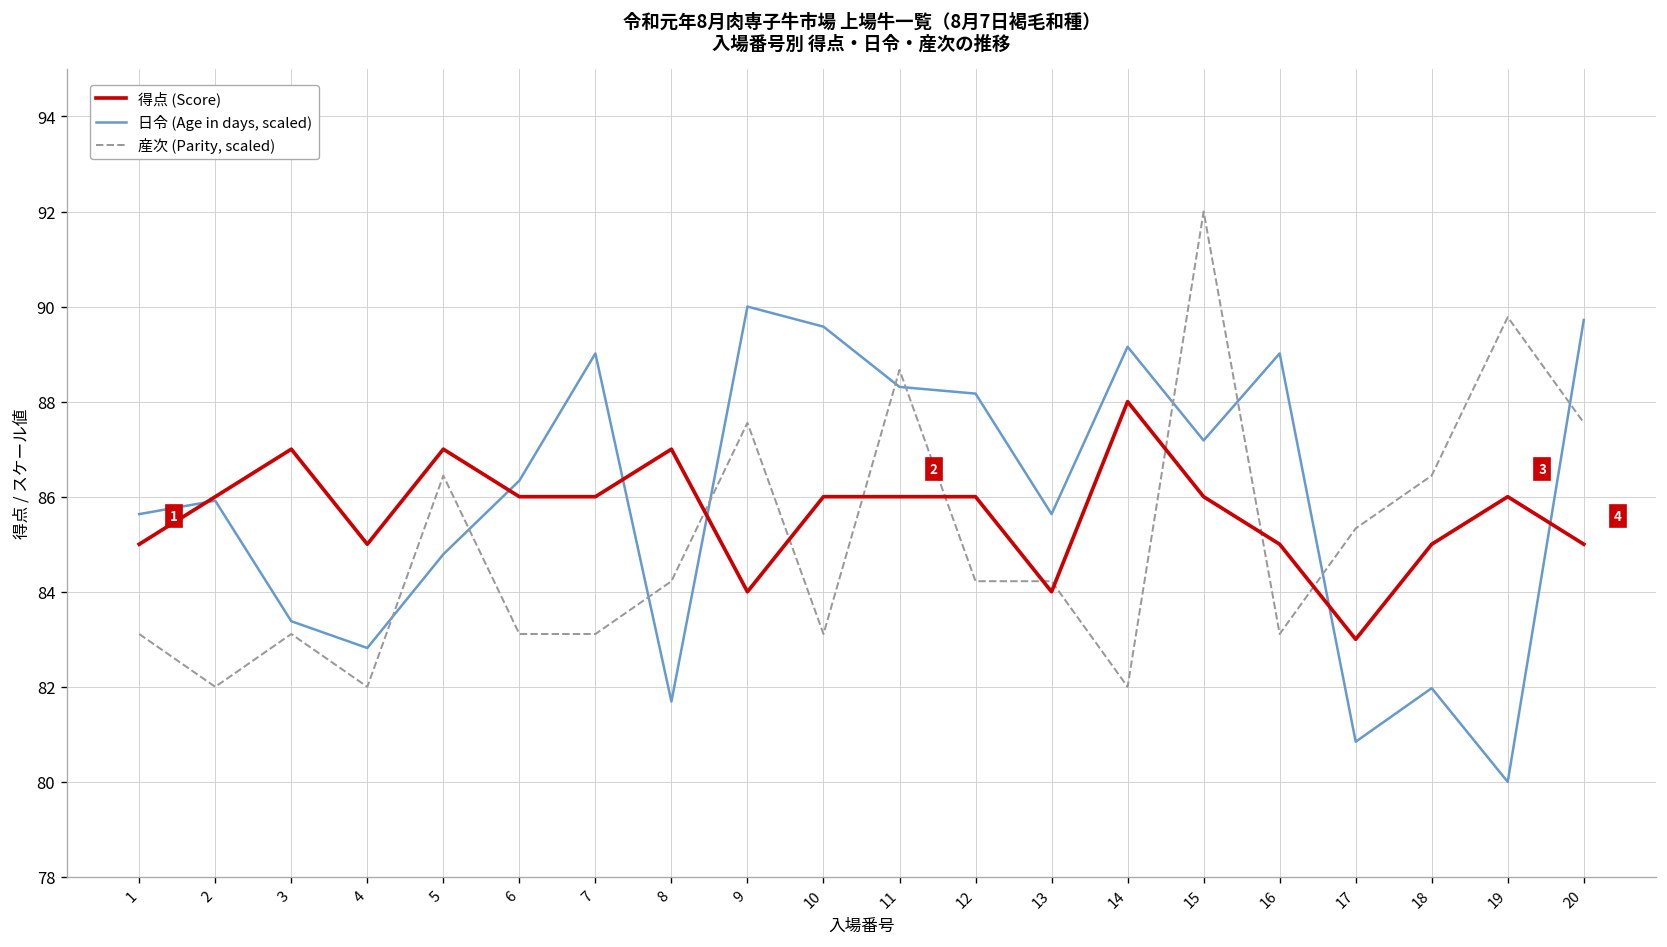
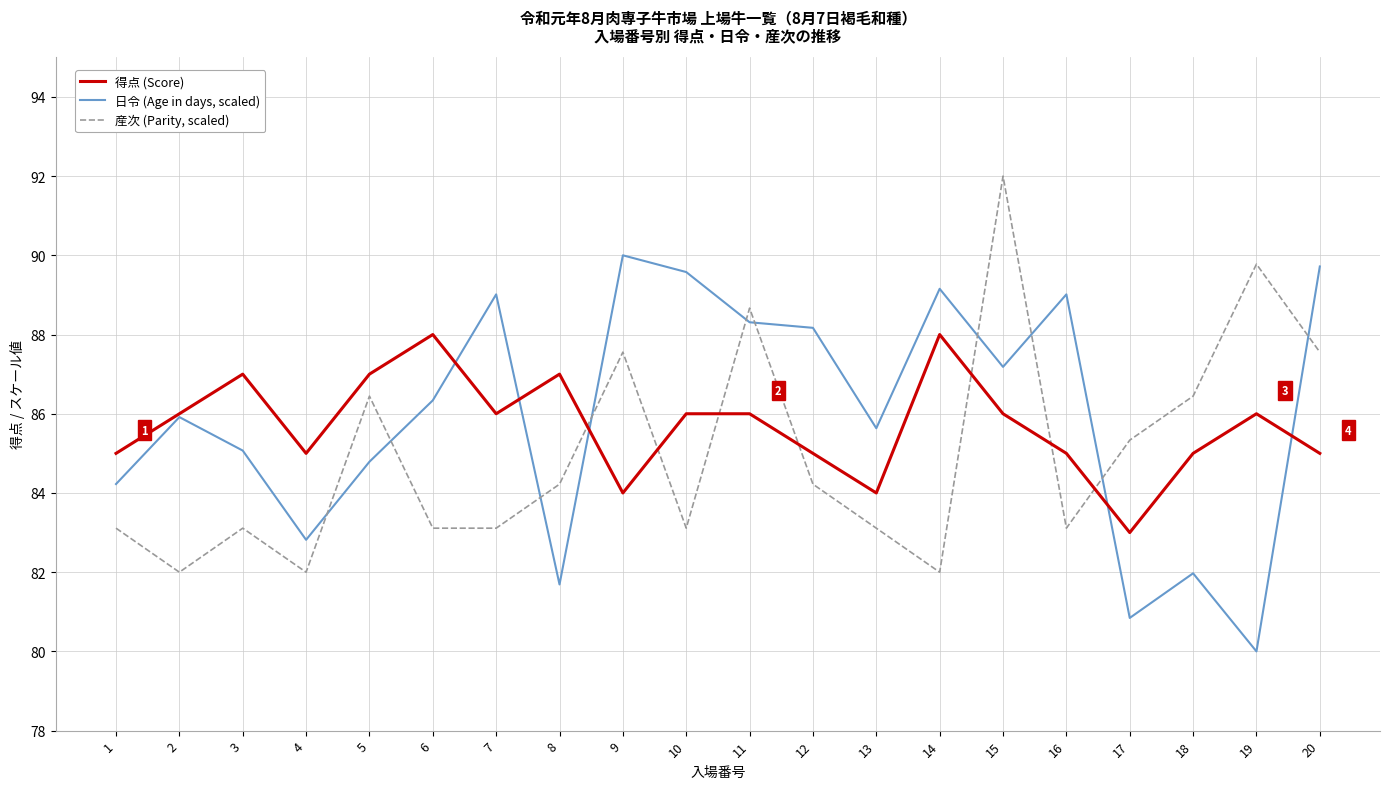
  {
    "得点 (Score)": {
      "1": 85,
      "2": 86,
      "3": 87,
      "4": 85,
      "5": 87,
-     "6": 86,
+     "6": 88,
      "7": 86,
      "8": 87,
      "9": 84,
      "10": 86,
      "11": 86,
-     "12": 86,
+     "12": 85,
      "13": 84,
      "14": 88,
      "15": 86,
      "16": 85,
      "17": 83,
      "18": 85,
      "19": 86,
      "20": 85
    },
    "日令 (Age in days, scaled)": {
-     "1": 85.6,
+     "1": 84.2,
      "2": 85.9,
-     "3": 83.4,
+     "3": 85.1,
      "4": 82.8,
      "5": 84.8,
      "6": 86.3,
      "7": 89.0,
      "8": 81.7,
      "9": 90.0,
      "10": 89.6,
      "11": 88.3,
      "12": 88.2,
      "13": 85.6,
      "14": 89.2,
      "15": 87.2,
      "16": 89.0,
      "17": 80.8,
      "18": 82.0,
      "19": 80.0,
      "20": 89.7
    },
    "産次 (Parity, scaled)": {
      "1": 83.1,
      "2": 82.0,
      "3": 83.1,
      "4": 82.0,
      "5": 86.4,
      "6": 83.1,
      "7": 83.1,
      "8": 84.2,
      "9": 87.6,
      "10": 83.1,
      "11": 88.7,
      "12": 84.2,
-     "13": 84.2,
+     "13": 83.1,
      "14": 82.0,
      "15": 92.0,
      "16": 83.1,
      "17": 85.3,
      "18": 86.4,
      "19": 89.8,
      "20": 87.6
    }
  }
